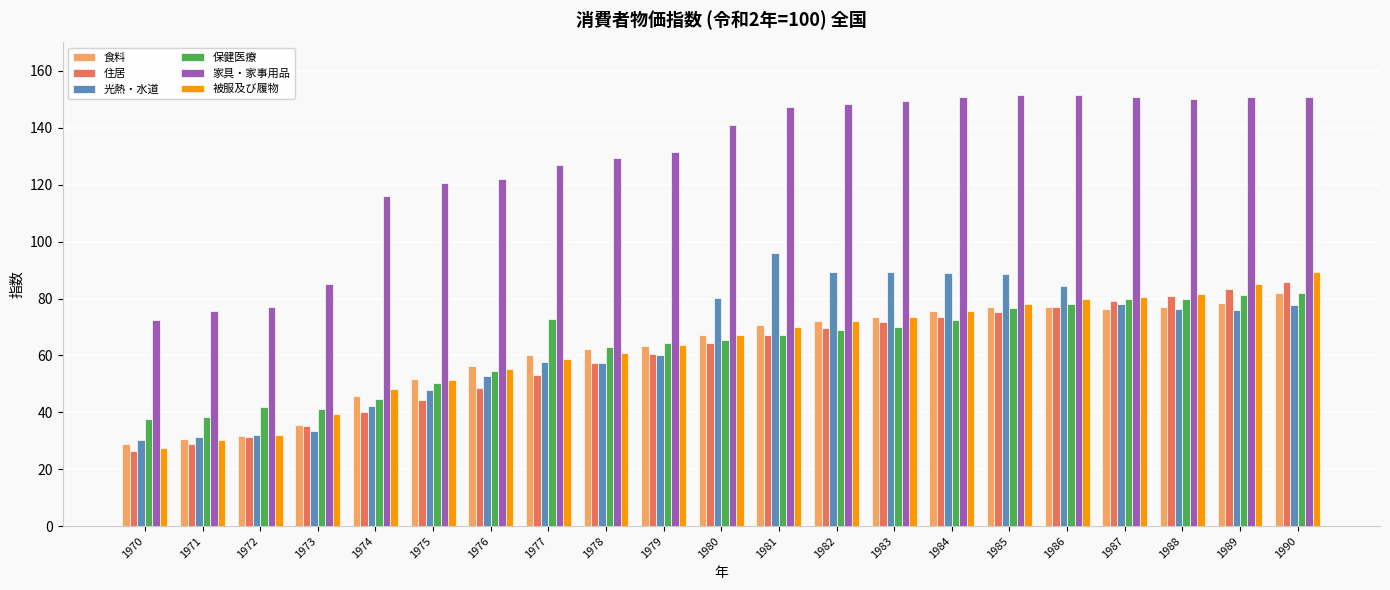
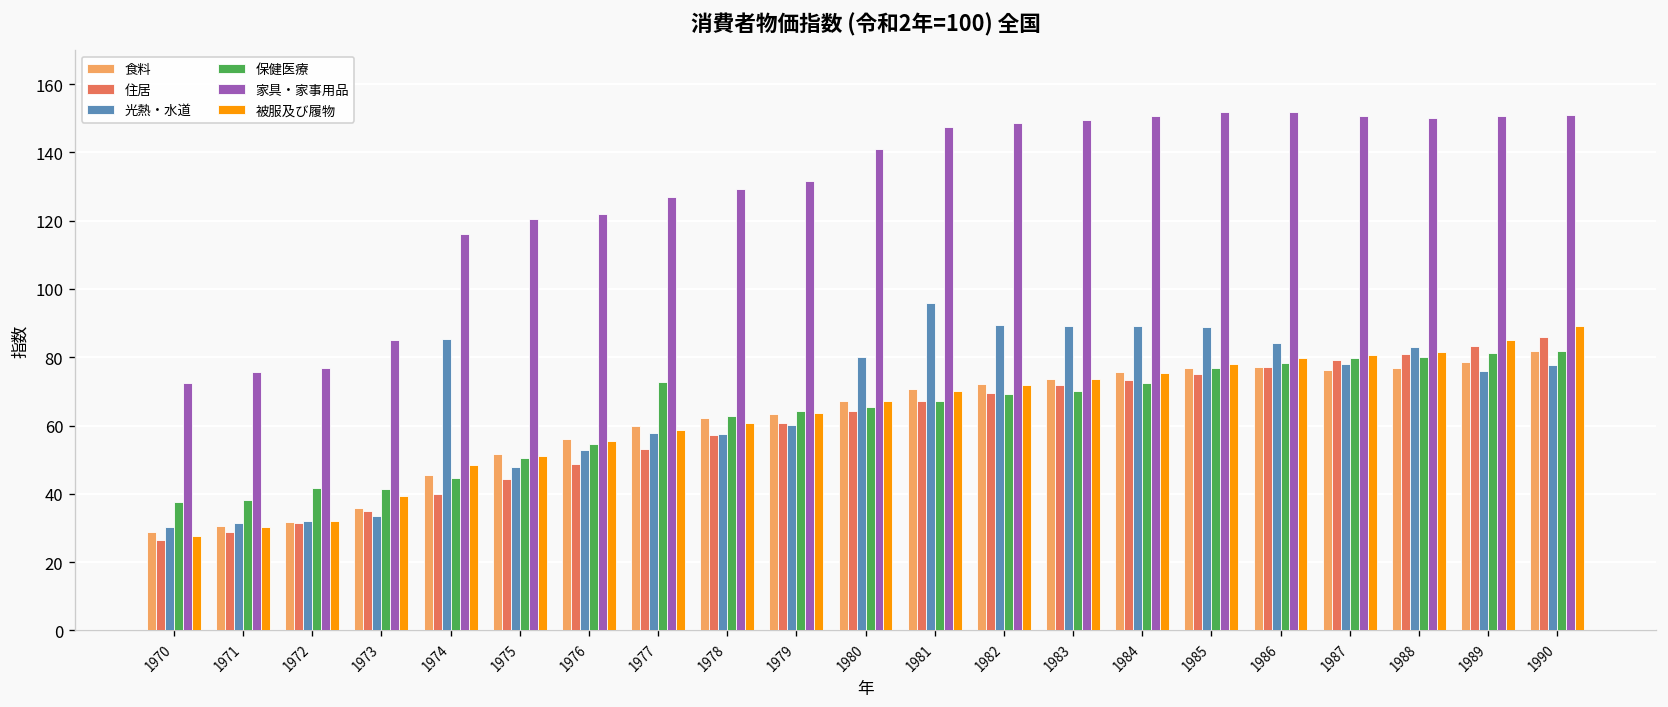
  {
    "光熱・水道": {
      "1970": 30,
      "1971": 31,
      "1972": 32,
      "1973": 34,
-     "1974": 42,
+     "1974": 85,
      "1975": 48,
      "1976": 53,
      "1977": 58,
      "1978": 57,
      "1979": 60,
      "1980": 80,
      "1981": 96,
      "1982": 90,
      "1983": 89,
      "1984": 89,
      "1985": 89,
      "1986": 84,
      "1987": 78,
-     "1988": 76,
+     "1988": 83,
      "1989": 76,
      "1990": 78
    },
    "保健医療": {
      "1970": 38,
      "1971": 38,
      "1972": 42,
      "1973": 41,
      "1974": 45,
      "1975": 50,
      "1976": 55,
      "1977": 73,
      "1978": 63,
      "1979": 64,
      "1980": 65,
      "1981": 67,
      "1982": 69,
      "1983": 70,
      "1984": 73,
      "1985": 77,
      "1986": 78,
      "1987": 80,
      "1988": 80,
      "1989": 81,
      "1990": 82
    },
    "家具・家事用品": {
      "1970": 72,
      "1971": 76,
      "1972": 77,
      "1973": 85,
      "1974": 116,
      "1975": 121,
      "1976": 122,
      "1977": 127,
      "1978": 129,
      "1979": 132,
      "1980": 141,
      "1981": 147,
      "1982": 149,
      "1983": 149,
      "1984": 151,
      "1985": 152,
      "1986": 152,
      "1987": 151,
      "1988": 150,
      "1989": 151,
      "1990": 151
    },
    "被服及び履物": {
      "1970": 28,
      "1971": 30,
      "1972": 32,
      "1973": 39,
      "1974": 48,
      "1975": 51,
      "1976": 55,
      "1977": 59,
      "1978": 61,
      "1979": 64,
      "1980": 67,
      "1981": 70,
      "1982": 72,
      "1983": 74,
      "1984": 76,
      "1985": 78,
      "1986": 80,
      "1987": 81,
      "1988": 82,
      "1989": 85,
      "1990": 89
    }
  }
